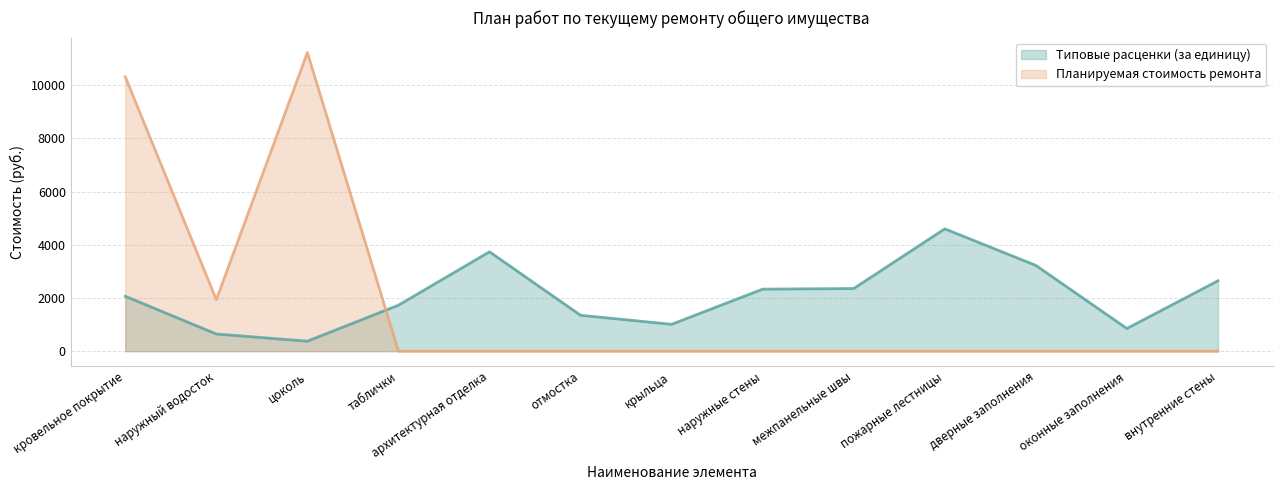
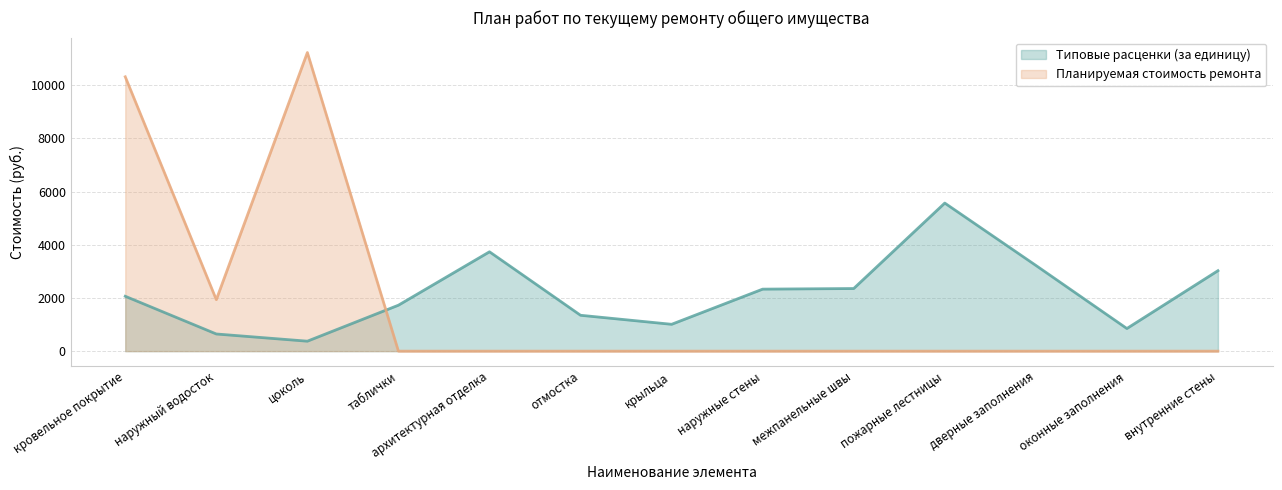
  {
    "Типовые расценки (за единицу)": {
      "кровельное покрытие": 2100,
      "наружный водосток": 600,
      "цоколь": 400,
      "таблички": 1700,
      "архитектурная отделка": 3700,
      "отмостка": 1300,
      "крыльца": 1000,
      "наружные стены": 2300,
      "межпанельные швы": 2400,
-     "пожарные лестницы": 4600,
+     "пожарные лестницы": 5600,
      "дверные заполнения": 3200,
      "оконные заполнения": 900,
-     "внутренние стены": 2600
+     "внутренние стены": 3000
    },
    "Планируемая стоимость ремонта": {
      "кровельное покрытие": 10300,
      "наружный водосток": 1900,
      "цоколь": 11200,
      "таблички": 0,
      "архитектурная отделка": 0,
      "отмостка": 0,
      "крыльца": 0,
      "наружные стены": 0,
      "межпанельные швы": 0,
      "пожарные лестницы": 0,
      "дверные заполнения": 0,
      "оконные заполнения": 0,
      "внутренние стены": 0
    }
  }
